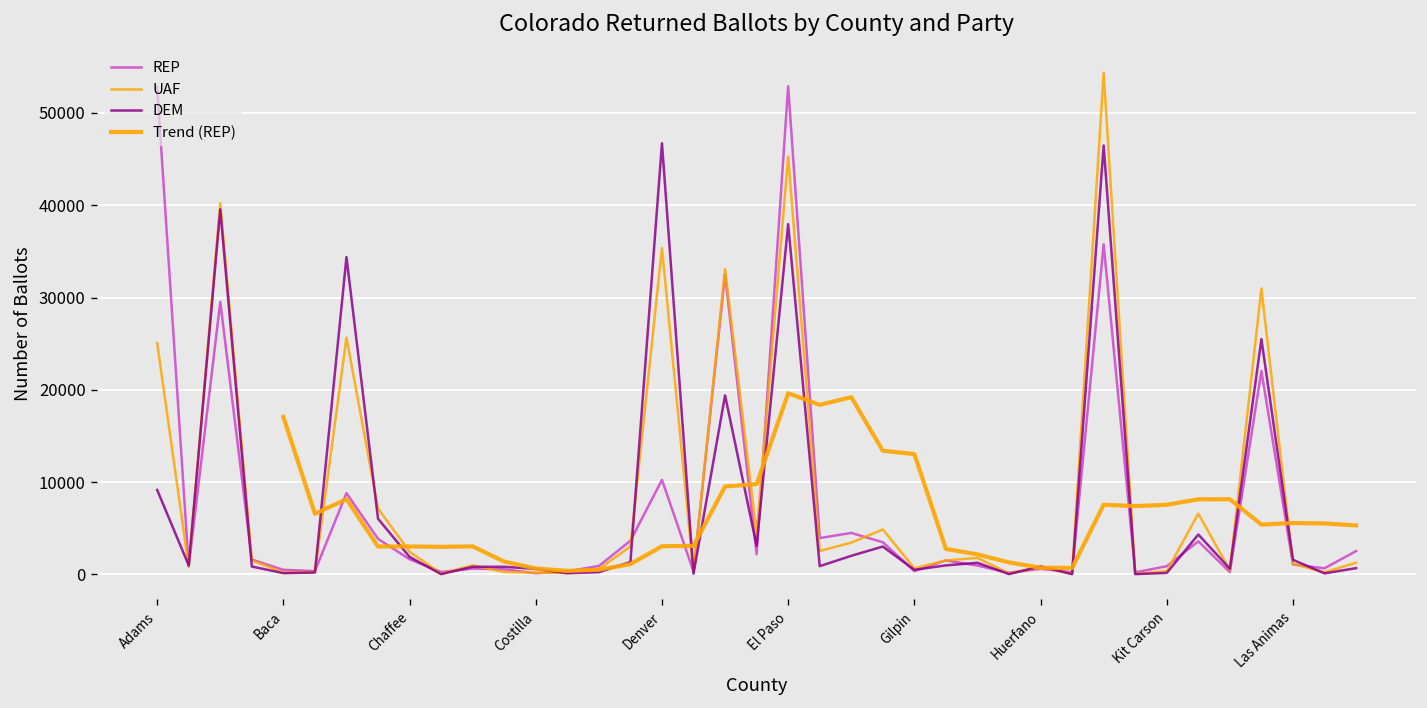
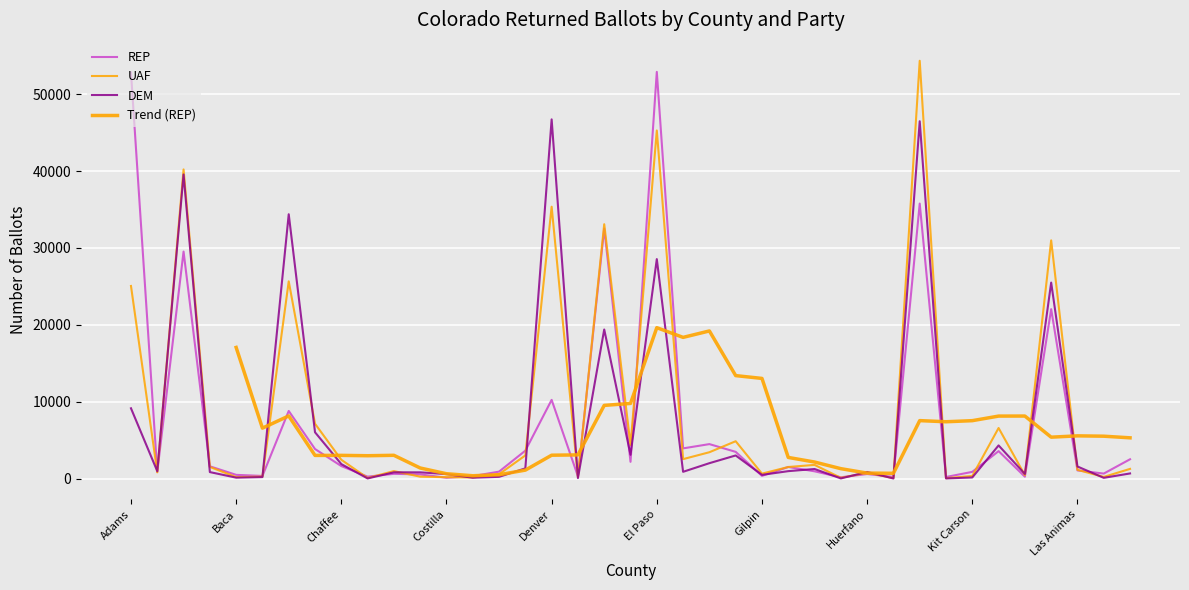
  {
    "REP": {
      "Denver": 10000,
      "El Paso": 53000,
      "Kit Carson": 1000
    },
    "DEM": {
      "Adams": 9000,
      "Denver": 47000,
-     "El Paso": 38000,
+     "El Paso": 29000,
      "Las Animas": 2000
    }
  }
